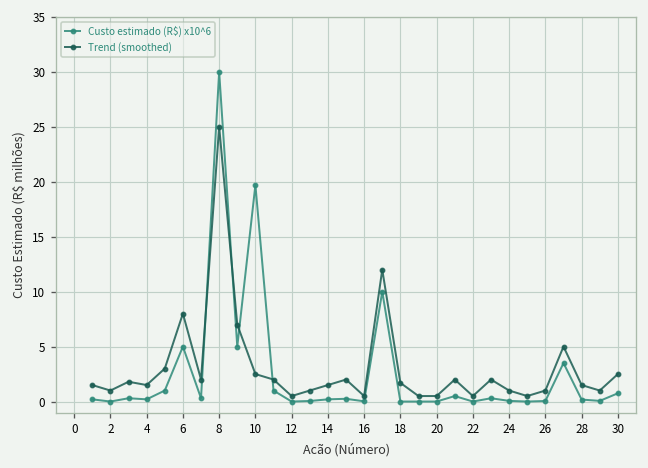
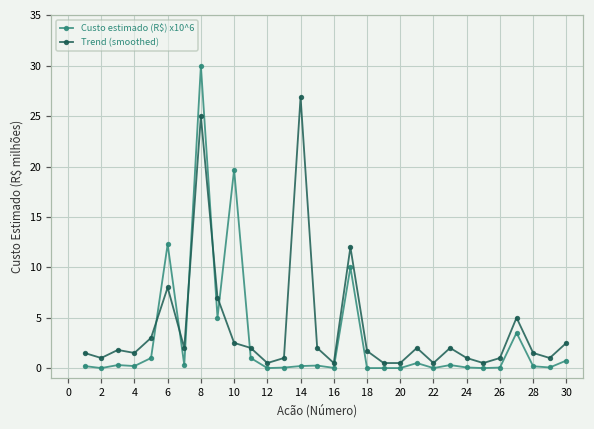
  {
    "Custo estimado (R$) x10^6": {
      "2": 0,
      "4": 0,
-     "6": 5,
+     "6": 12,
      "8": 30,
      "10": 20,
      "12": 0,
      "14": 0,
      "16": 0,
      "18": 0,
      "20": 0,
      "22": 0,
      "24": 0,
      "26": 0,
      "28": 0,
      "30": 1
    },
    "Trend (smoothed)": {
      "2": 1,
      "4": 2,
      "6": 8,
      "8": 25,
      "10": 3,
      "12": 1,
-     "14": 2,
+     "14": 27,
      "16": 1,
      "18": 2,
      "20": 1,
      "22": 1,
      "24": 1,
      "26": 1,
      "28": 2,
      "30": 3
    }
  }
